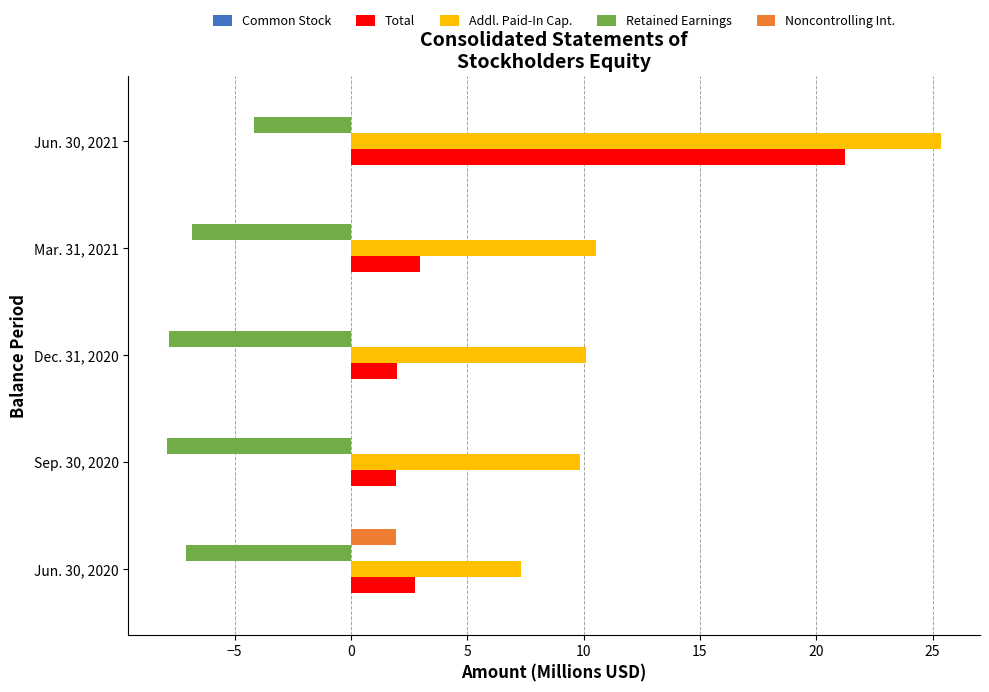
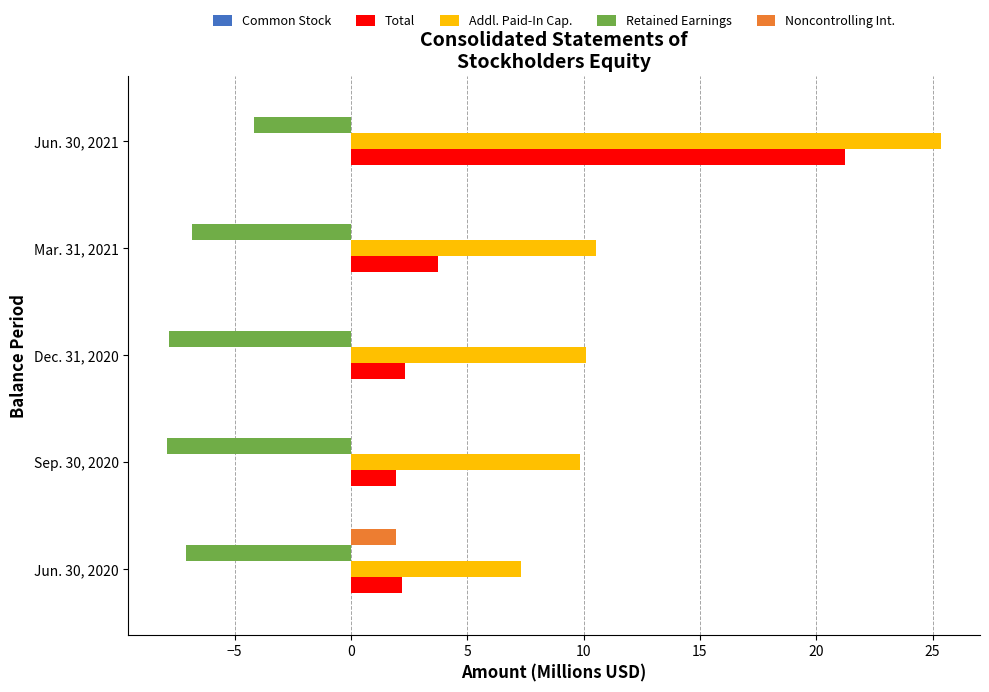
  {
    "Total": {
      "Jun. 30, 2021": 21.2,
-     "Mar. 31, 2021": 3.0,
-     "Dec. 31, 2020": 2.0,
+     "Mar. 31, 2021": 3.7,
+     "Dec. 31, 2020": 2.3,
      "Sep. 30, 2020": 1.9,
-     "Jun. 30, 2020": 2.7
+     "Jun. 30, 2020": 2.2
    }
  }
